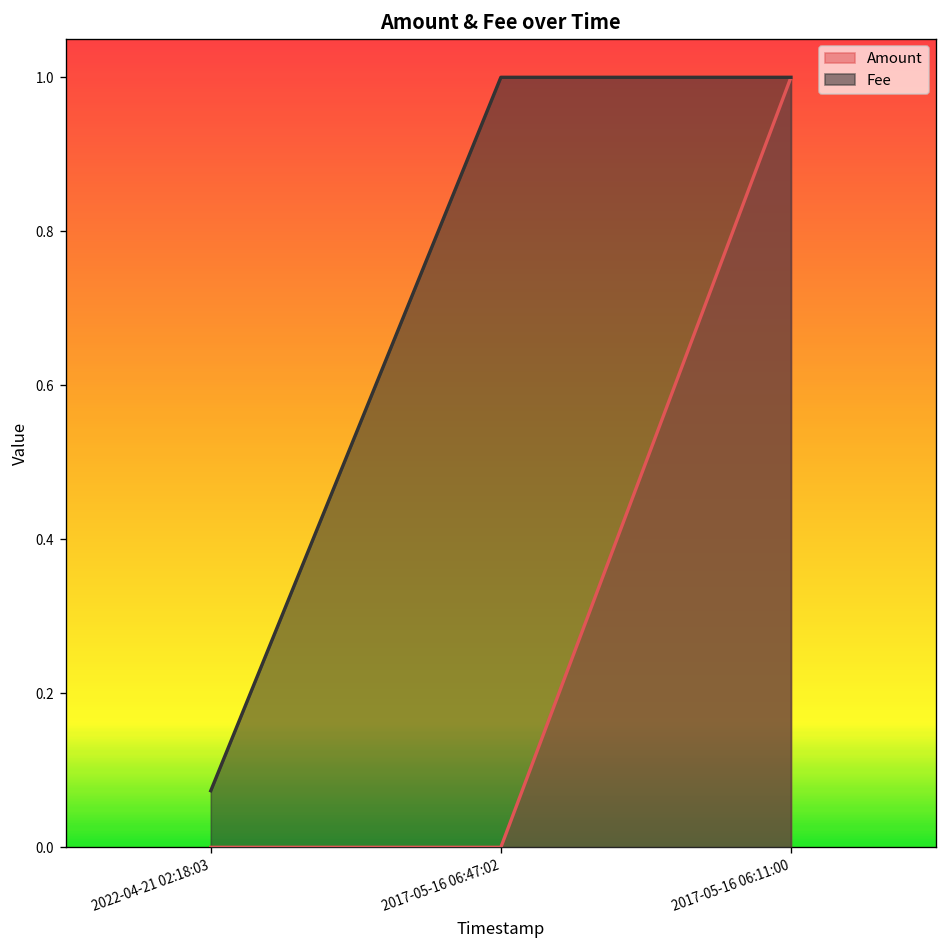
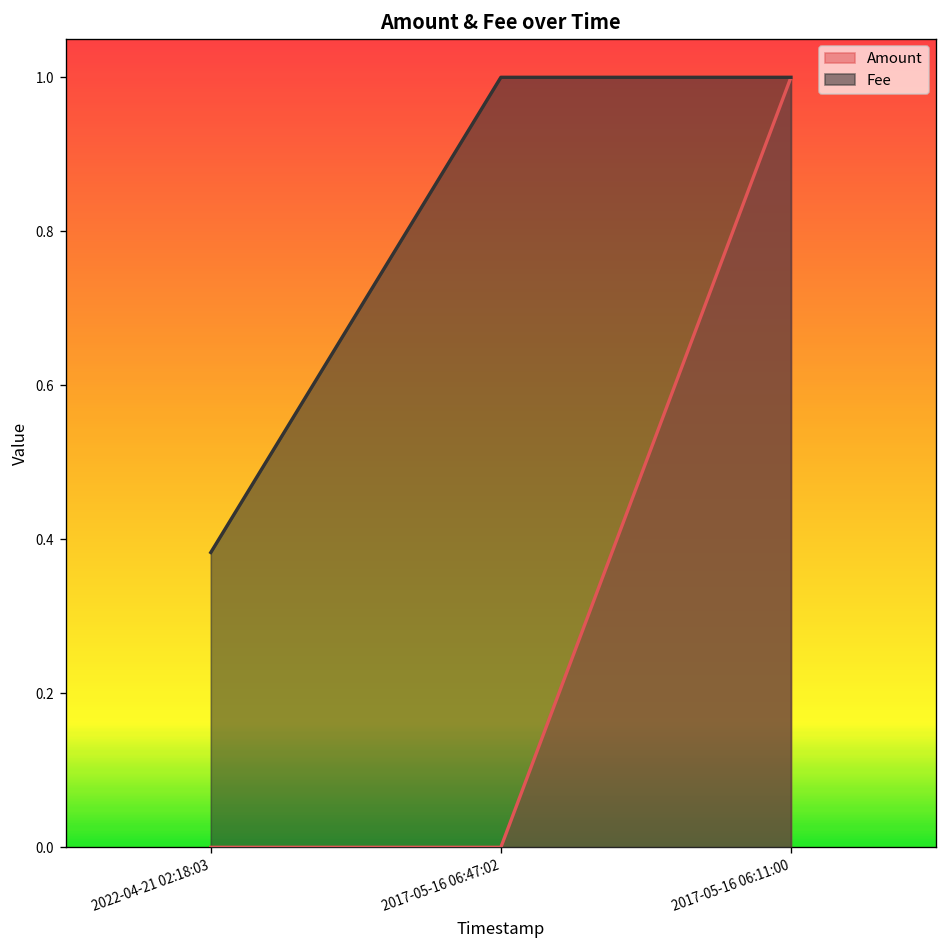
  {
    "Amount": {
      "2022-04-21 02:18:03": 0.00,
      "2017-05-16 06:47:02": 0.00
    },
    "Fee": {
-     "2022-04-21 02:18:03": 0.07,
+     "2022-04-21 02:18:03": 0.38,
      "2017-05-16 06:47:02": 1.00
    }
  }
